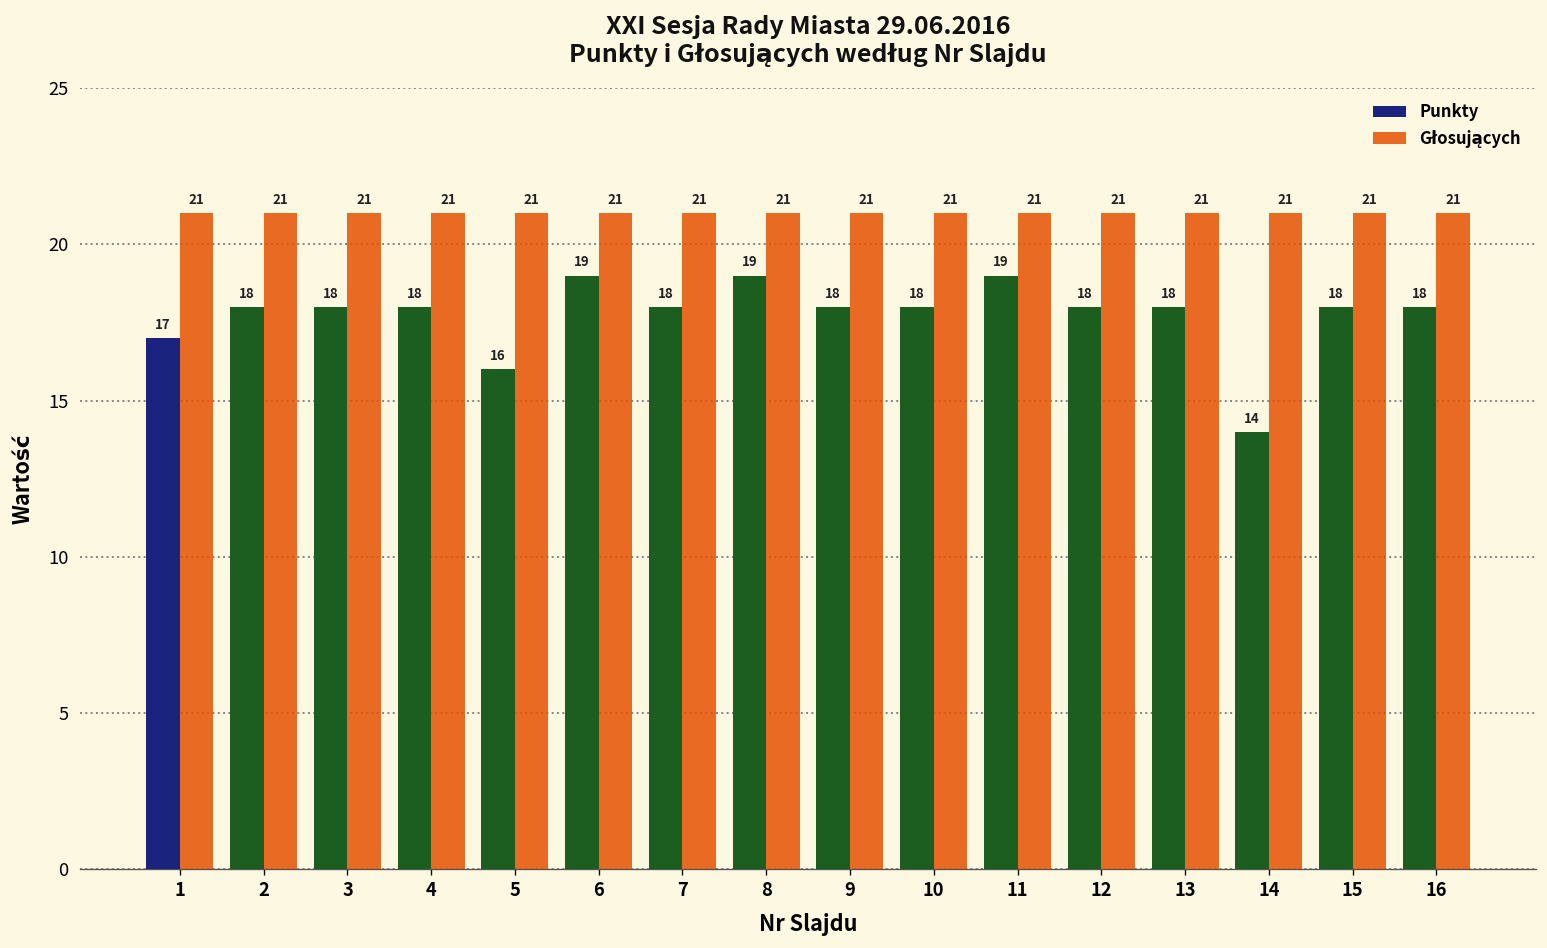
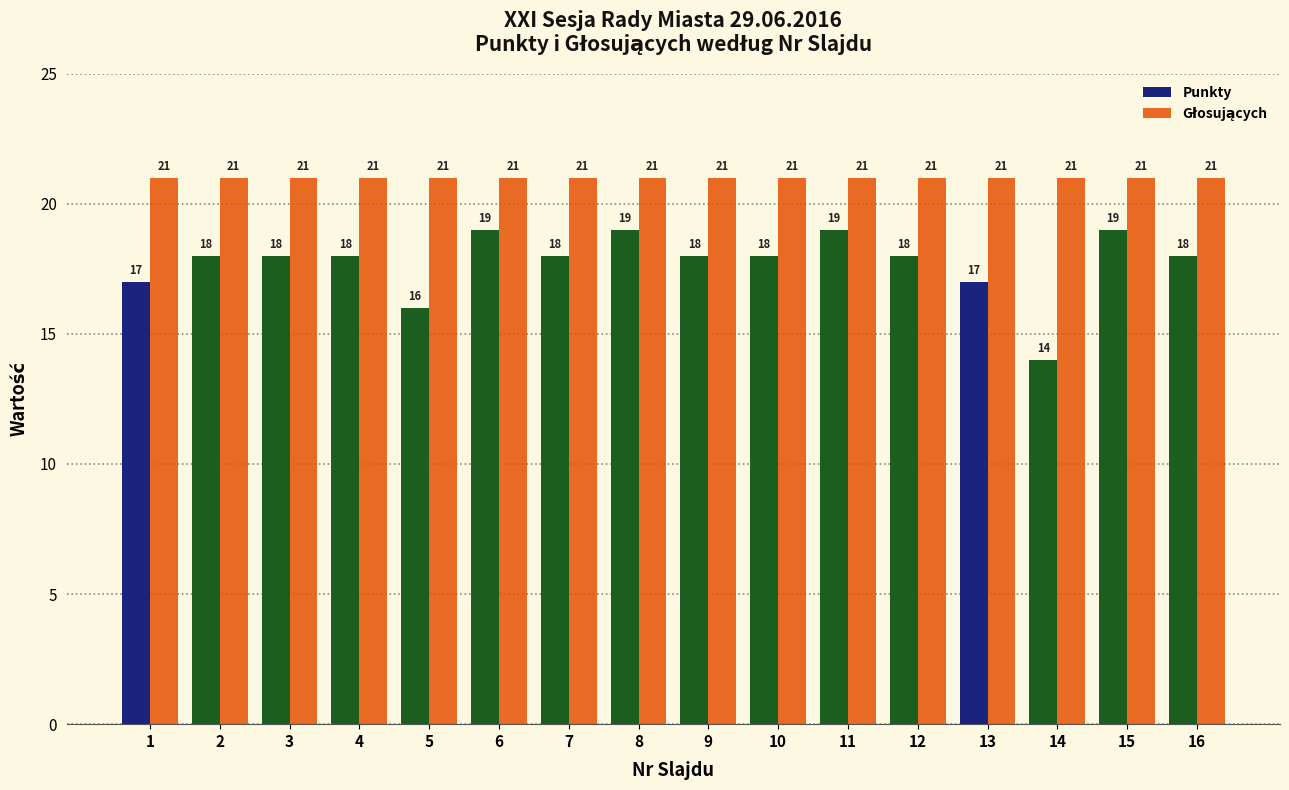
  {
    "Punkty": {
      "1": 17,
      "2": 18,
      "3": 18,
      "4": 18,
      "5": 16,
      "6": 19,
      "7": 18,
      "8": 19,
      "9": 18,
      "10": 18,
      "11": 19,
      "12": 18,
-     "13": 18,
+     "13": 17,
      "14": 14,
-     "15": 18,
+     "15": 19,
      "16": 18
    },
    "Głosujących": {
      "1": 21,
      "2": 21,
      "3": 21,
      "4": 21,
      "5": 21,
      "6": 21,
      "7": 21,
      "8": 21,
      "9": 21,
      "10": 21,
      "11": 21,
      "12": 21,
      "13": 21,
      "14": 21,
      "15": 21,
      "16": 21
    }
  }
